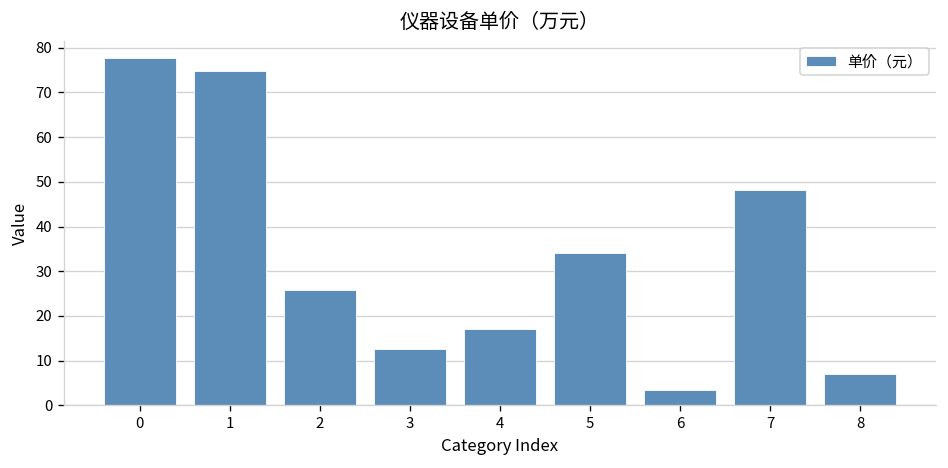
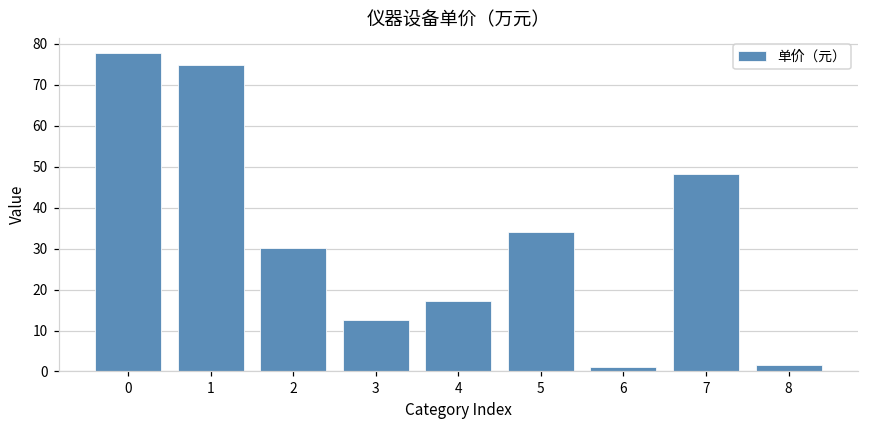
  {
    "0": 78,
    "1": 75,
-   "2": 26,
+   "2": 30,
    "3": 13,
    "4": 17,
    "5": 34,
-   "6": 3,
+   "6": 1,
    "7": 48,
-   "8": 7
+   "8": 2
  }
